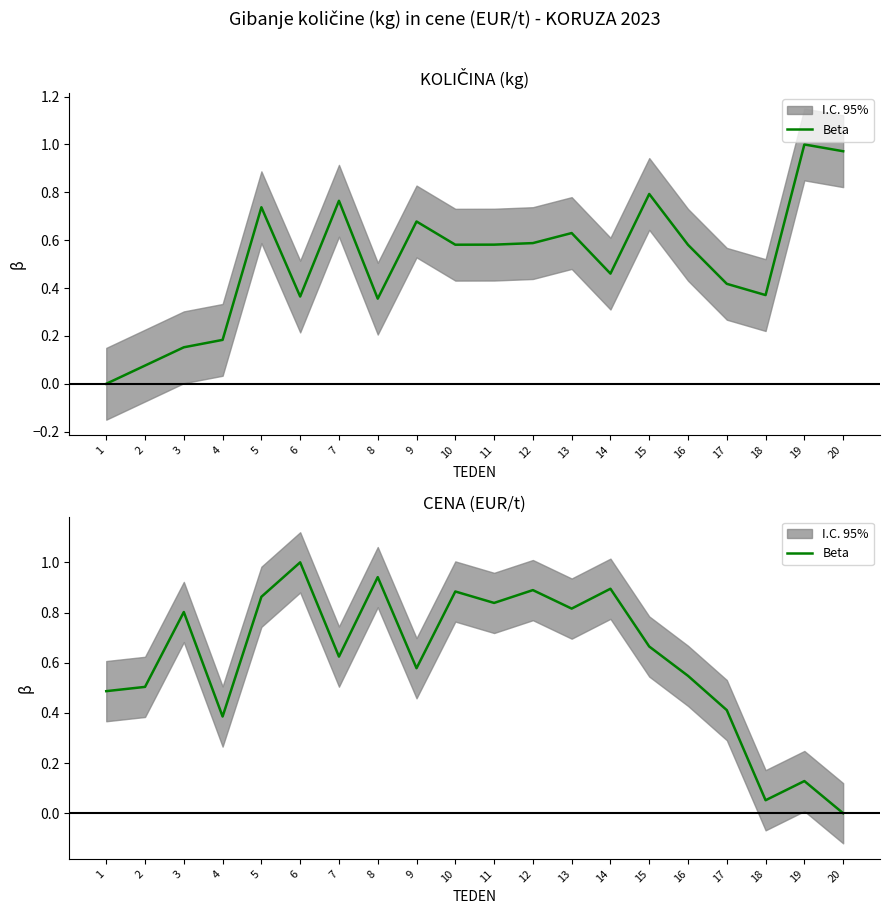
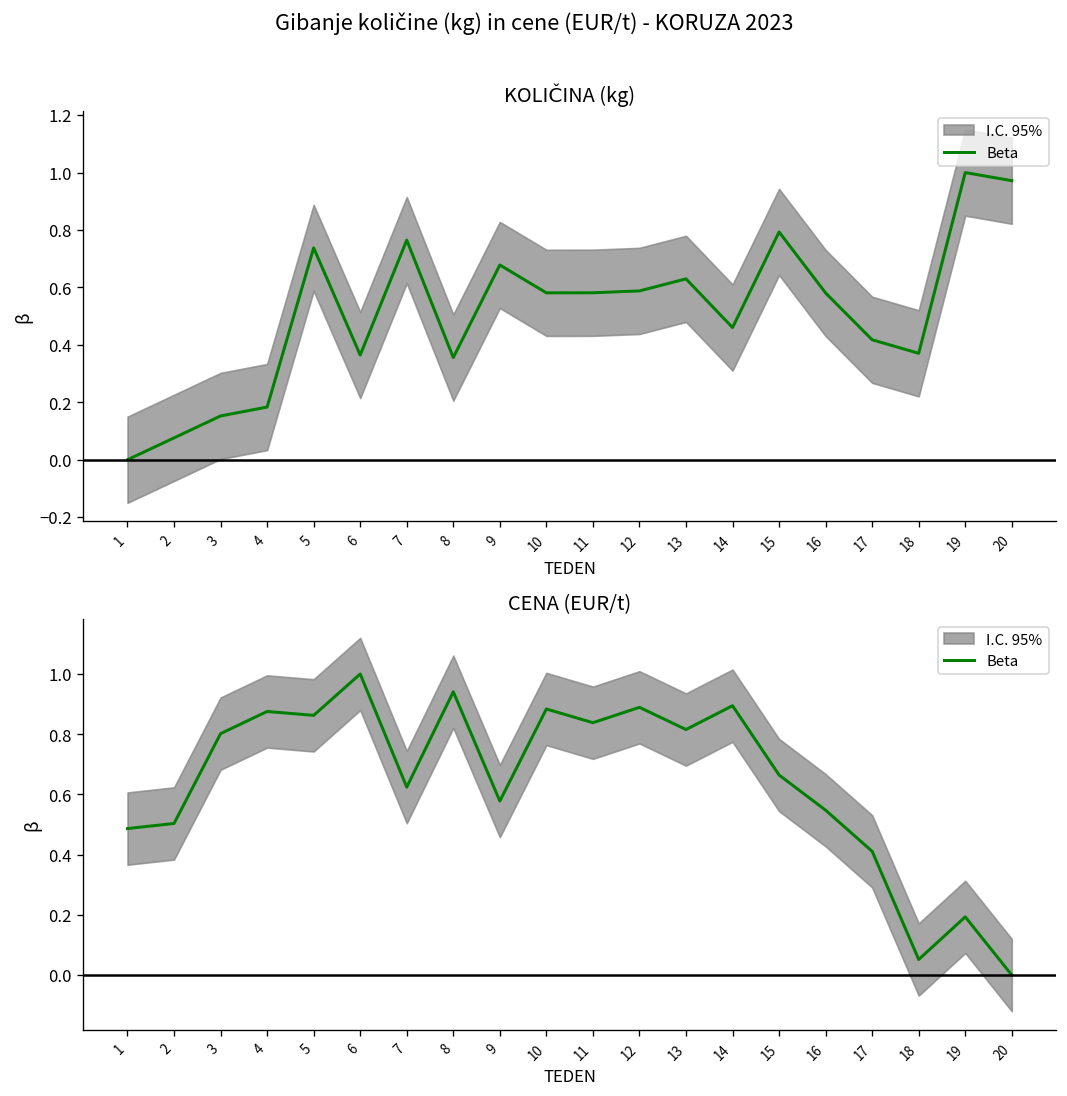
  {
    "KOLIČINA (kg)": {
      "Beta": {
        "1": 0.00,
        "2": 0.08,
        "3": 0.15,
        "4": 0.18,
        "5": 0.74,
        "6": 0.36,
        "7": 0.76,
        "8": 0.36,
        "9": 0.68,
        "10": 0.58,
        "11": 0.58,
        "12": 0.59,
        "13": 0.63,
        "14": 0.46,
        "15": 0.79,
        "16": 0.58,
        "17": 0.42,
        "18": 0.37,
        "19": 1.00,
        "20": 0.97
      }
    },
    "CENA (EUR/t)": {
      "Beta": {
        "1": 0.49,
        "2": 0.50,
        "3": 0.80,
-       "4": 0.39,
+       "4": 0.88,
        "5": 0.86,
        "6": 1.00,
        "7": 0.62,
        "8": 0.94,
        "9": 0.58,
        "10": 0.88,
        "11": 0.84,
        "12": 0.89,
        "13": 0.82,
        "14": 0.89,
        "15": 0.66,
        "16": 0.55,
        "17": 0.41,
        "18": 0.05,
-       "19": 0.13,
+       "19": 0.19,
        "20": 0.00
      }
    }
  }
